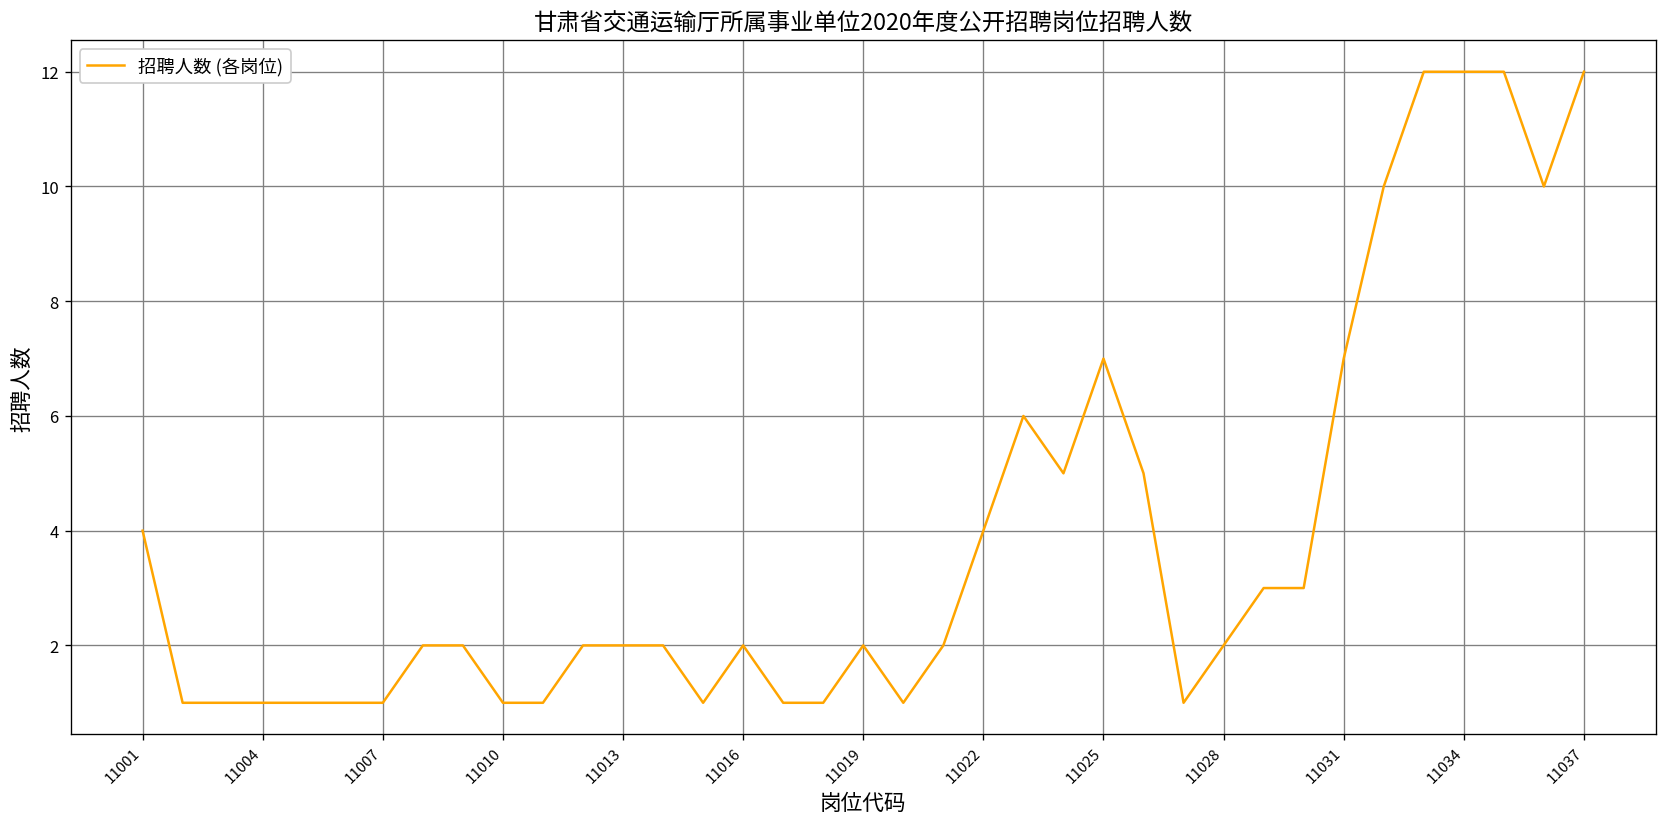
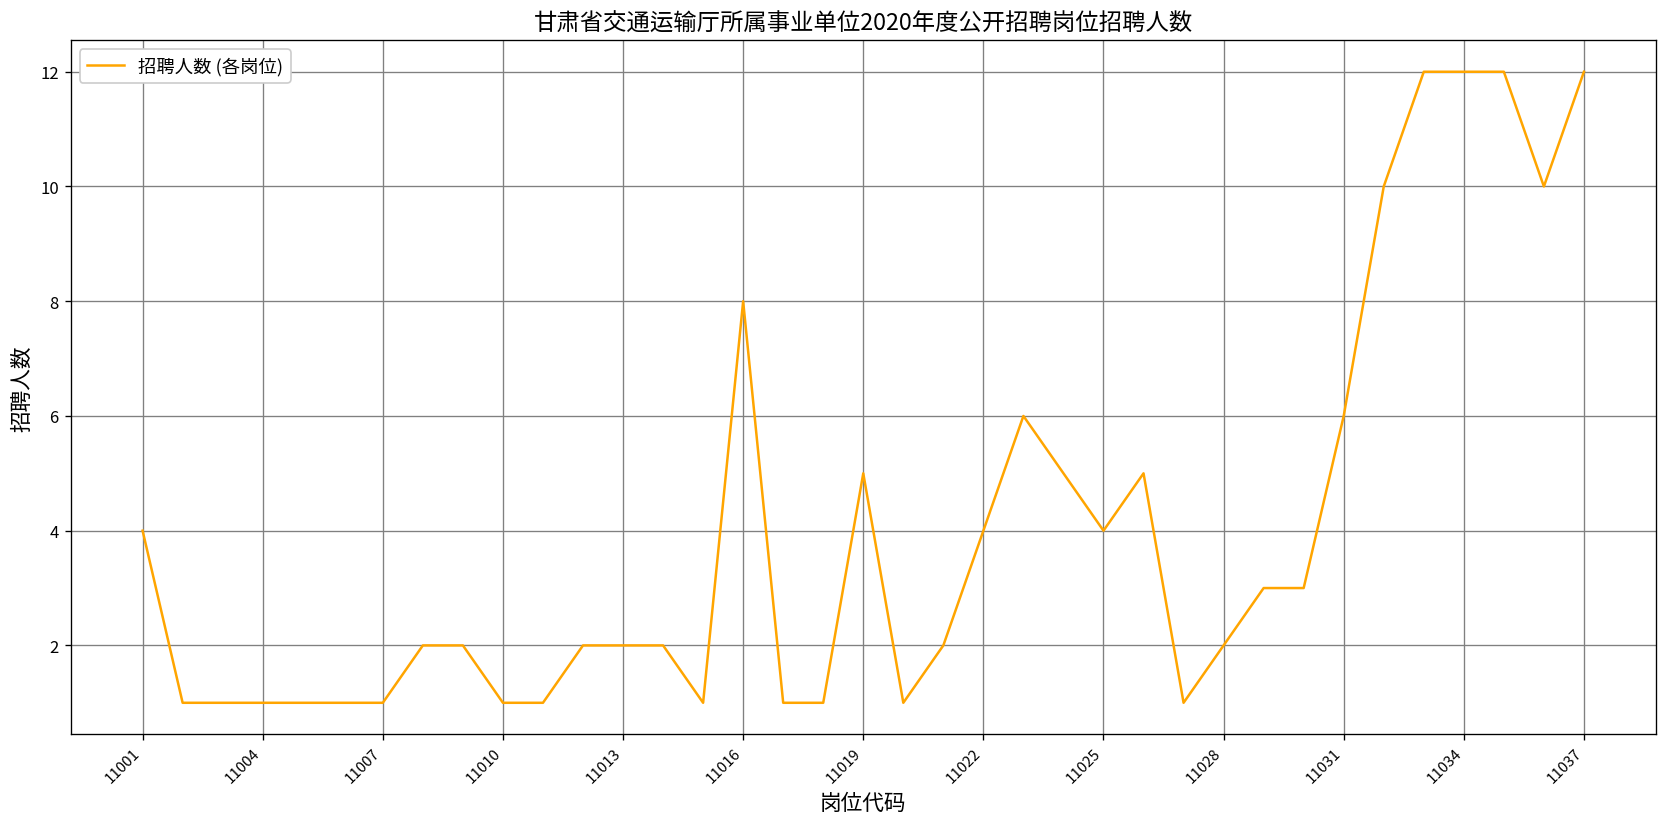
  {
    "11001": 4,
    "11004": 1,
    "11007": 1,
    "11010": 1,
    "11013": 2,
-   "11016": 2,
-   "11019": 2,
+   "11016": 8,
+   "11019": 5,
    "11022": 4,
-   "11025": 7,
+   "11025": 4,
    "11028": 2,
-   "11031": 7,
+   "11031": 6,
    "11034": 12,
    "11037": 12
  }
